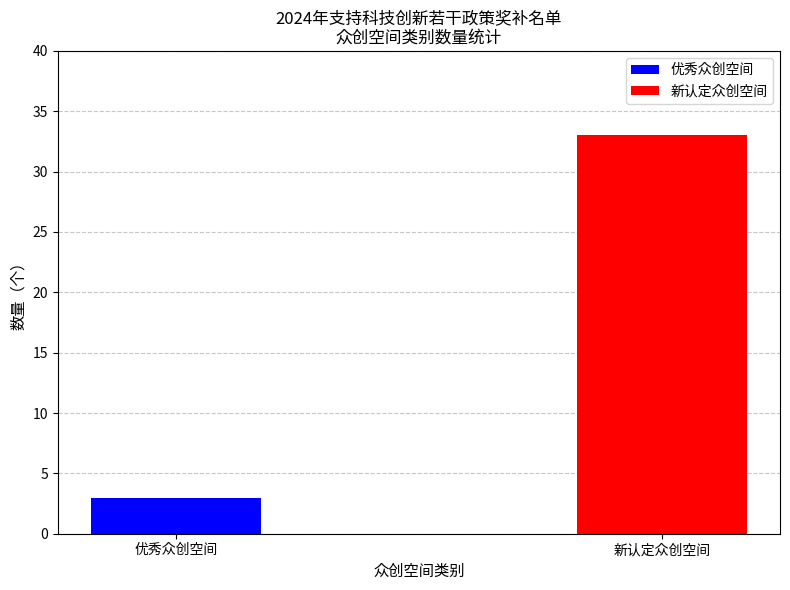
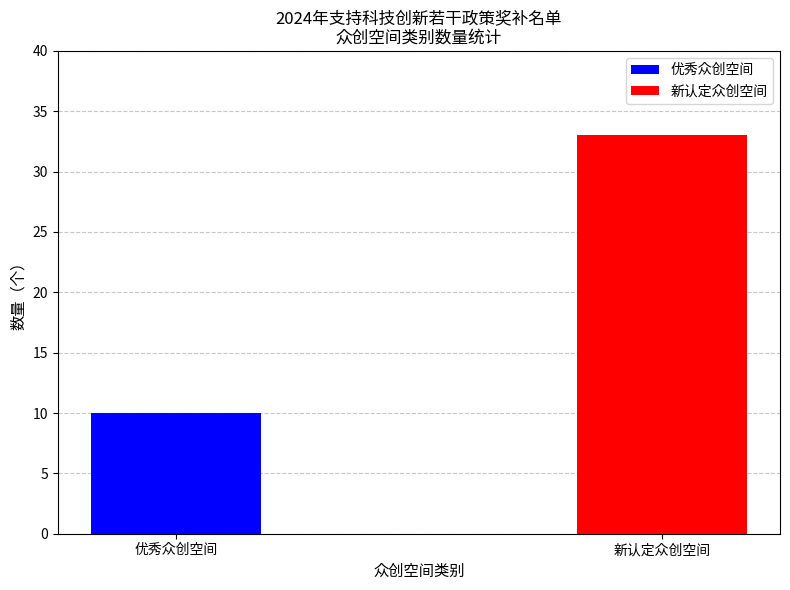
  {
-   "优秀众创空间": 3,
+   "优秀众创空间": 10,
    "新认定众创空间": 33
  }
